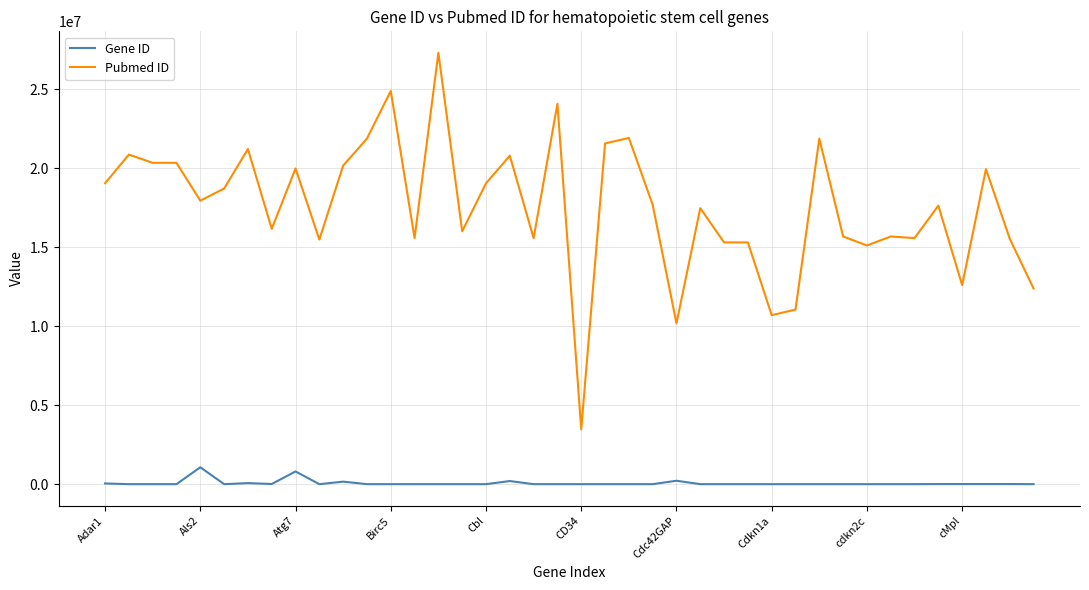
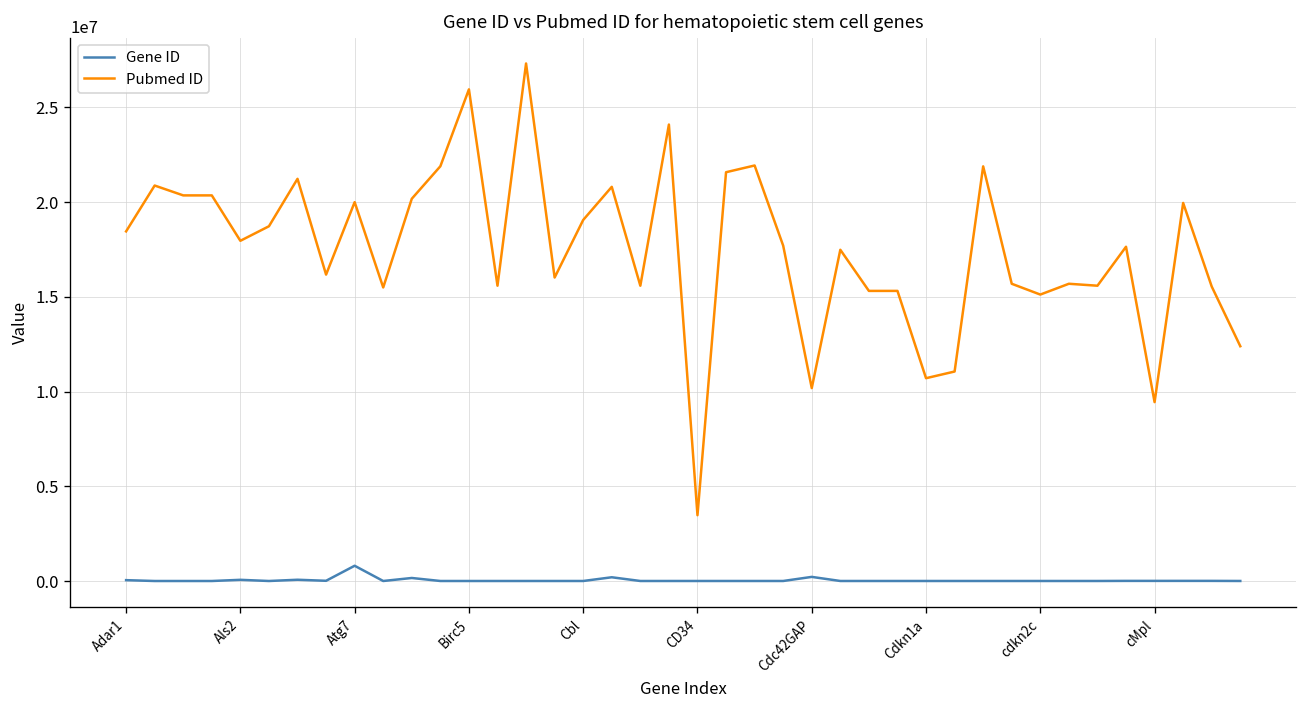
  {
    "Gene ID": {
      "Adar1": 100000,
-     "Als2": 1100000,
+     "Als2": 100000,
      "Atg7": 800000,
      "Birc5": 0,
      "Cbl": 0,
      "CD34": 0,
      "Cdc42GAP": 200000,
      "Cdkn1a": 0,
      "cdkn2c": 0,
      "cMpl": 0
    },
    "Pubmed ID": {
-     "Adar1": 19100000,
+     "Adar1": 18500000,
      "Als2": 18000000,
      "Atg7": 20000000,
-     "Birc5": 24900000,
+     "Birc5": 25900000,
      "Cbl": 19100000,
      "CD34": 3500000,
      "Cdc42GAP": 10200000,
      "Cdkn1a": 10700000,
      "cdkn2c": 15100000,
-     "cMpl": 12600000
+     "cMpl": 9400000
    }
  }
